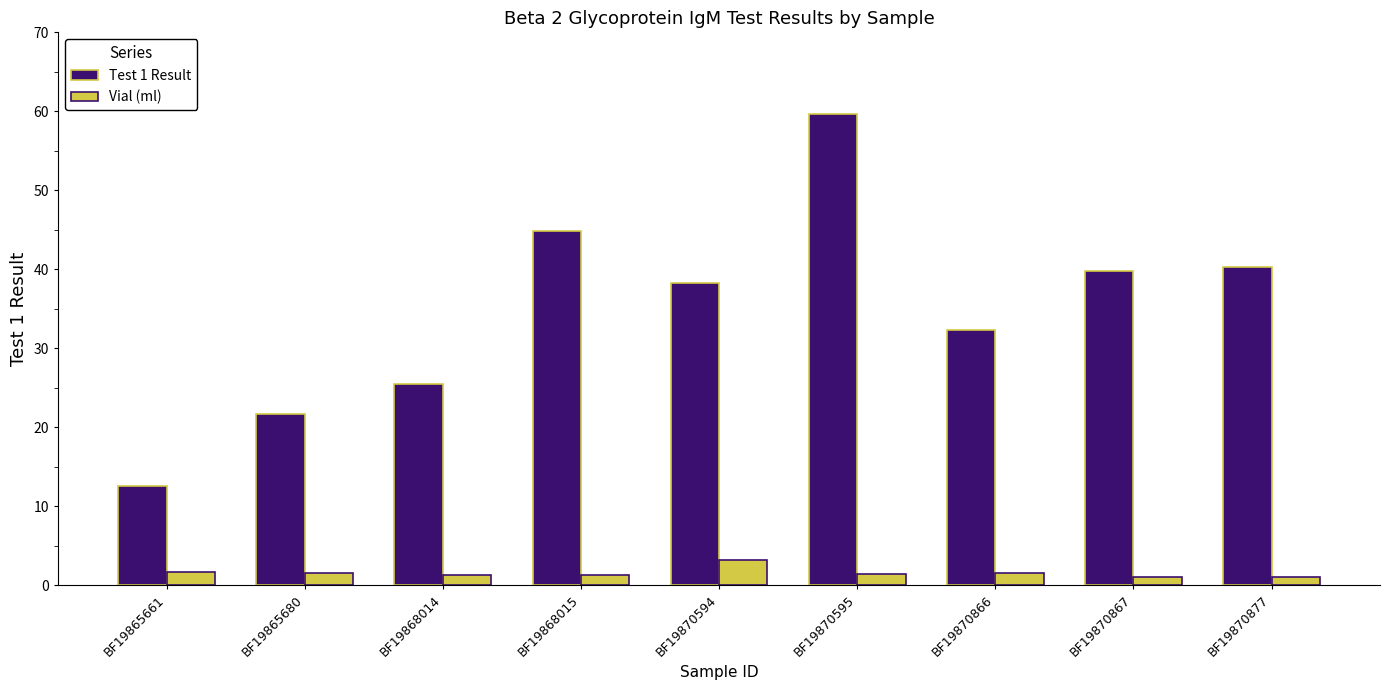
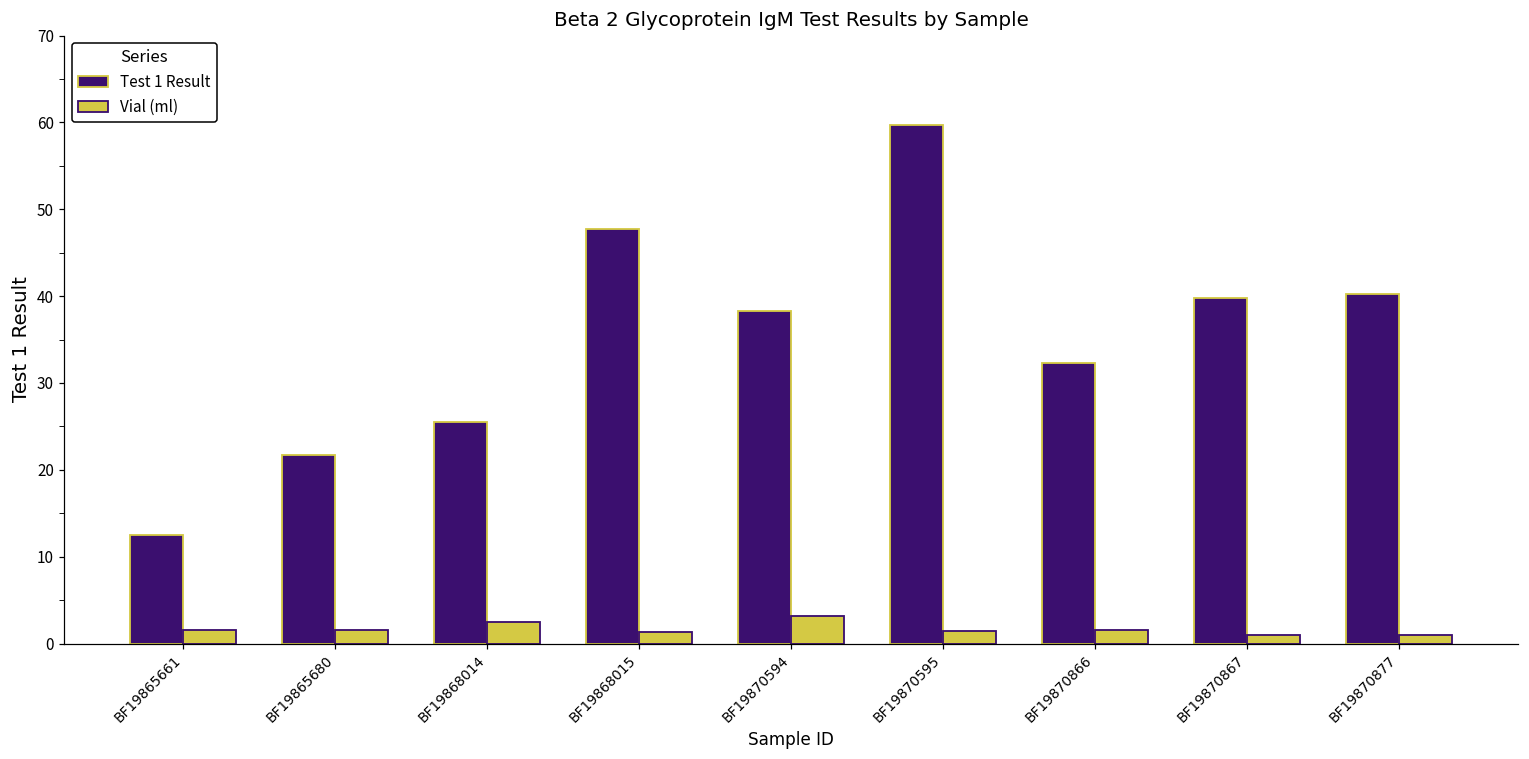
  {
    "Test 1 Result": {
      "BF19865661": 13,
      "BF19865680": 22,
      "BF19868014": 26,
-     "BF19868015": 45,
+     "BF19868015": 48,
      "BF19870594": 38,
      "BF19870595": 60,
      "BF19870866": 32,
      "BF19870867": 40,
      "BF19870877": 40
    },
    "Vial (ml)": {
      "BF19865661": 2,
      "BF19865680": 2,
-     "BF19868014": 1,
+     "BF19868014": 3,
      "BF19868015": 1,
      "BF19870594": 3,
      "BF19870595": 1,
      "BF19870866": 2,
      "BF19870867": 1,
      "BF19870877": 1
    }
  }
